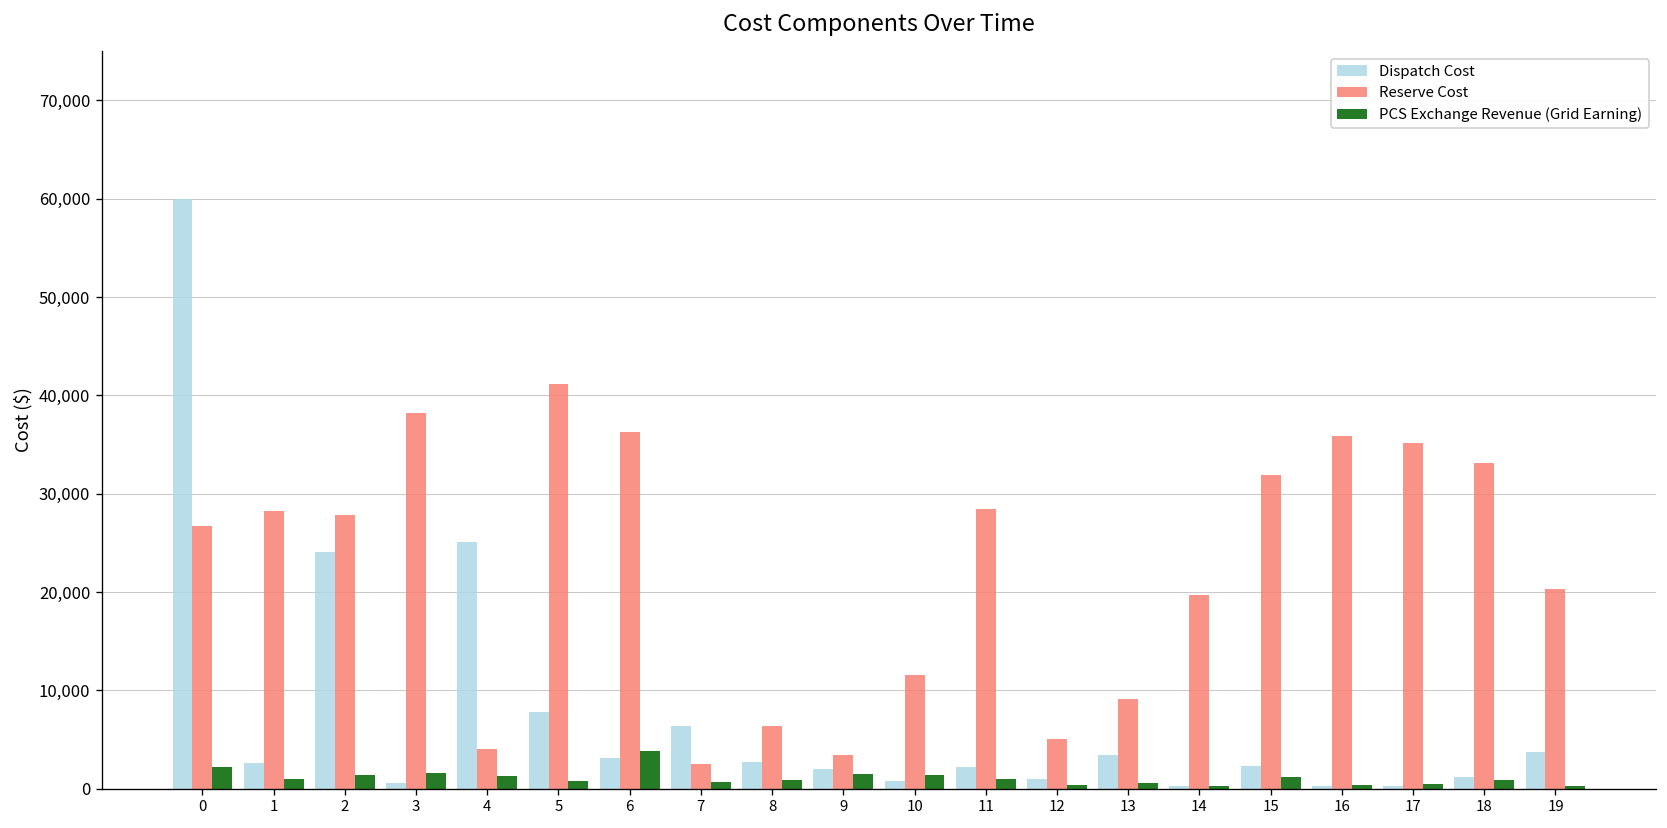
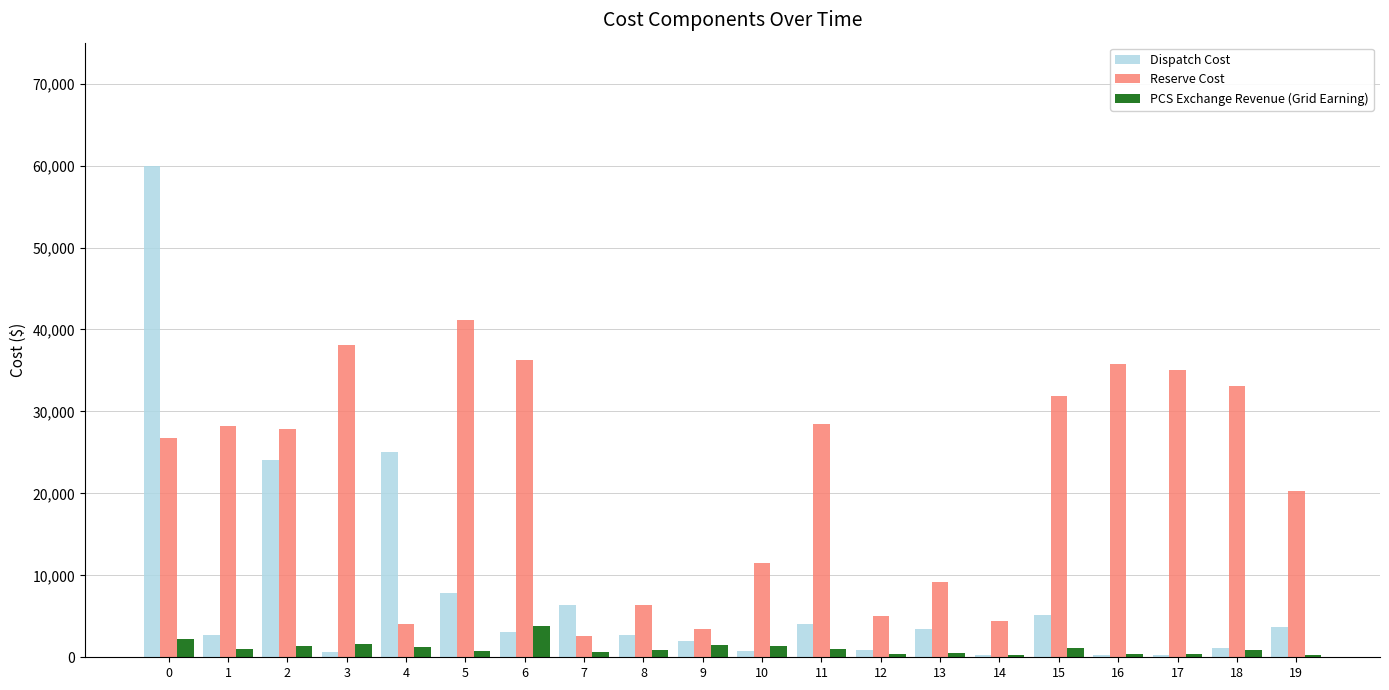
  {
    "Dispatch Cost": {
      "0": "60,000",
      "1": "3,000",
      "2": "24,000",
      "3": "1,000",
      "4": "25,000",
      "5": "8,000",
      "6": "3,000",
      "7": "6,000",
      "8": "3,000",
      "9": "2,000",
      "10": "1,000",
-     "11": "2,000",
+     "11": "4,000",
      "12": "1,000",
      "13": "3,000",
-     "15": "2,000",
+     "15": "5,000",
      "18": "1,000",
      "19": "4,000"
    },
    "Reserve Cost": {
      "0": "27,000",
      "1": "28,000",
      "2": "28,000",
      "3": "38,000",
      "4": "4,000",
      "5": "41,000",
      "6": "36,000",
      "7": "3,000",
      "8": "6,000",
      "9": "3,000",
      "10": "12,000",
      "11": "28,000",
      "12": "5,000",
      "13": "9,000",
-     "14": "20,000",
+     "14": "4,000",
      "15": "32,000",
      "16": "36,000",
      "17": "35,000",
      "18": "33,000",
      "19": "20,000"
    },
    "PCS Exchange Revenue (Grid Earning)": {
      "0": "2,000",
      "1": "1,000",
      "2": "1,000",
      "3": "2,000",
      "4": "1,000",
      "5": "1,000",
      "6": "4,000",
      "7": "1,000",
      "8": "1,000",
      "9": "1,000",
      "10": "1,000",
      "11": "1,000",
      "12": "0",
      "13": "1,000",
      "14": "0",
      "15": "1,000",
      "16": "0",
      "17": "0",
      "18": "1,000"
    }
  }
